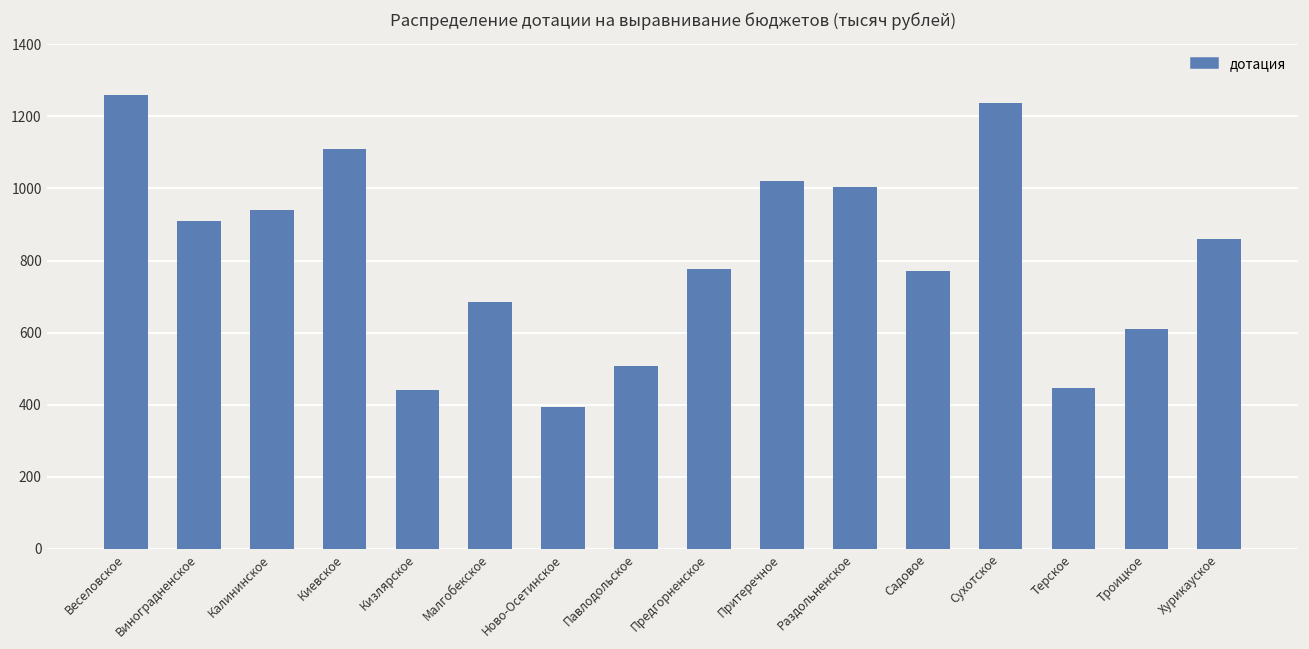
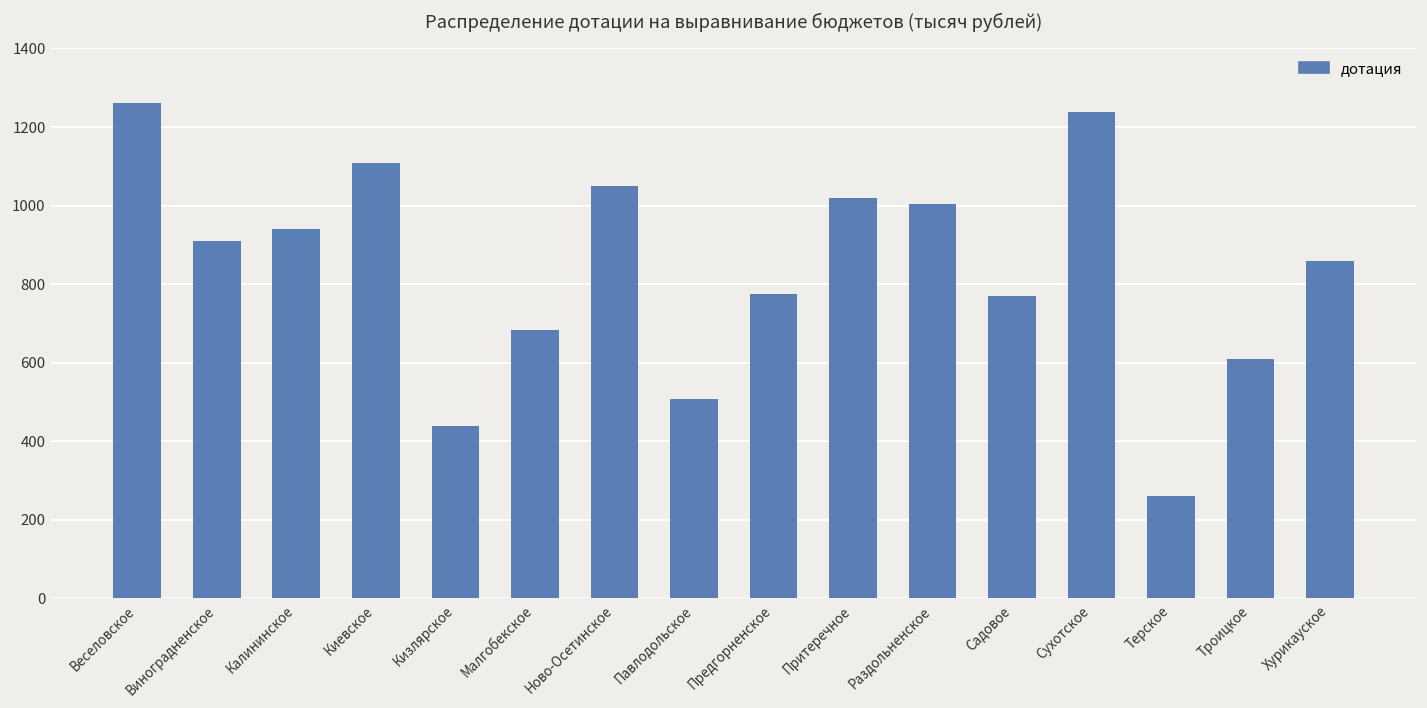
  {
    "Веселовское": 1260,
    "Виноградненское": 910,
    "Калининское": 940,
    "Киевское": 1110,
    "Кизлярское": 440,
    "Малгобекское": 680,
-   "Ново-Осетинское": 390,
+   "Ново-Осетинское": 1050,
    "Павлодольское": 510,
    "Предгорненское": 780,
    "Притеречное": 1020,
    "Раздольненское": 1000,
    "Садовое": 770,
    "Сухотское": 1240,
-   "Терское": 450,
+   "Терское": 260,
    "Троицкое": 610,
    "Хурикауское": 860
  }
